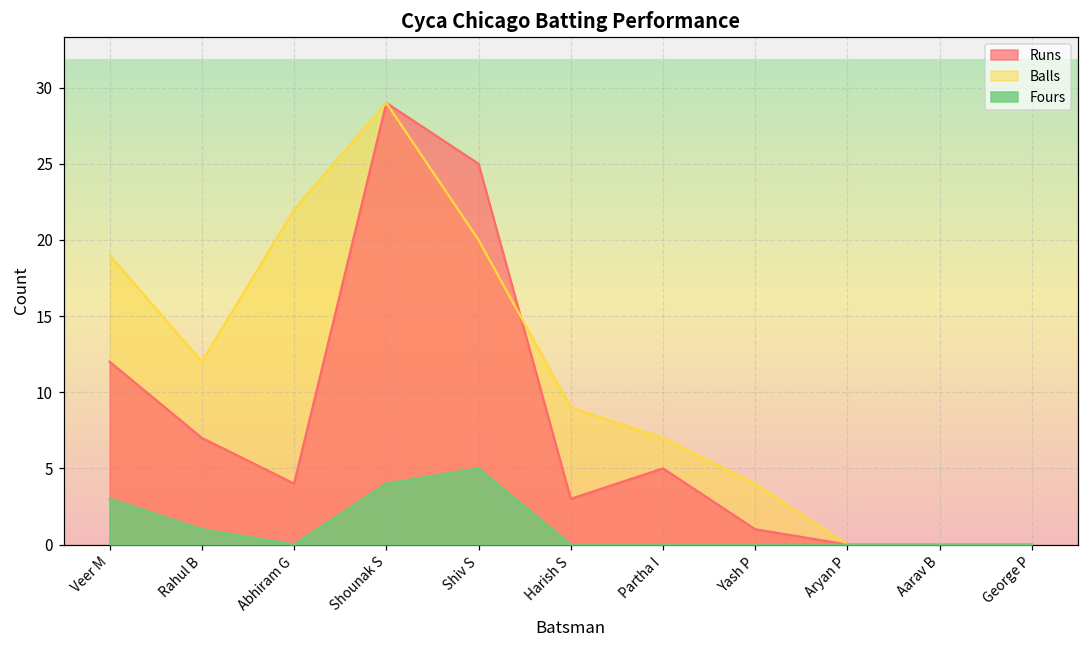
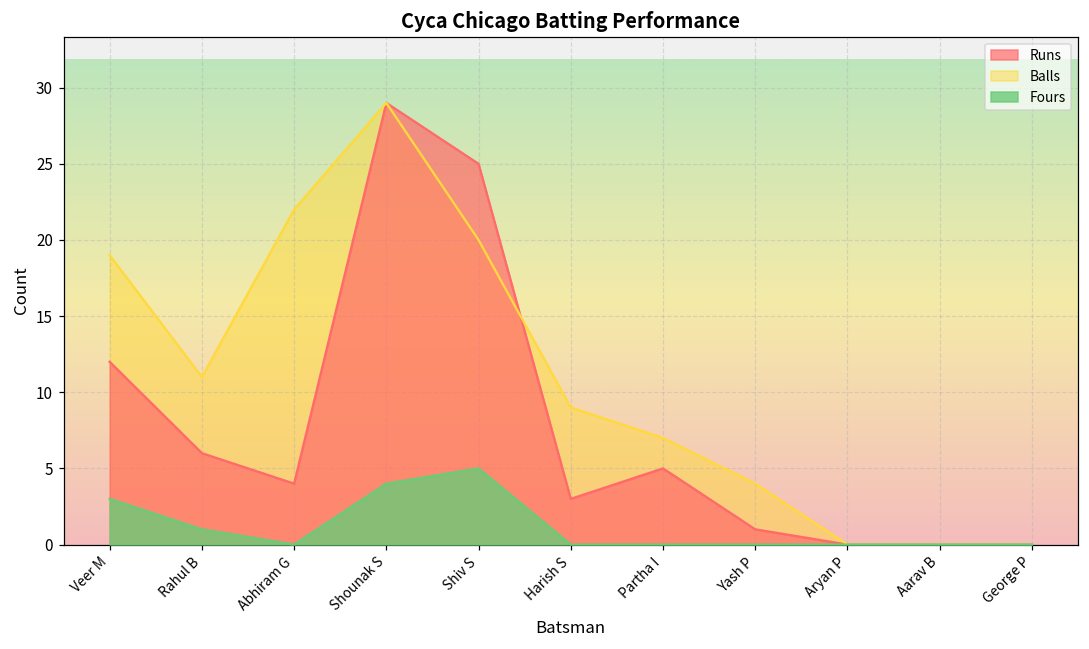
  {
    "Runs": {
      "Veer M": 12,
-     "Rahul B": 7,
+     "Rahul B": 6,
      "Abhiram G": 4,
      "Shiv S": 25,
      "Harish S": 3,
      "Partha I": 5,
      "Yash P": 1
    },
    "Balls": {
      "Veer M": 19,
-     "Rahul B": 12,
+     "Rahul B": 11,
      "Abhiram G": 22,
      "Shiv S": 20,
      "Harish S": 9,
      "Partha I": 7,
      "Yash P": 4
    },
    "Fours": {
      "Veer M": 3,
      "Rahul B": 1,
      "Abhiram G": 0,
      "Shounak S": 4,
      "Shiv S": 5,
      "Harish S": 0,
      "Partha I": 0,
      "Yash P": 0
    }
  }
